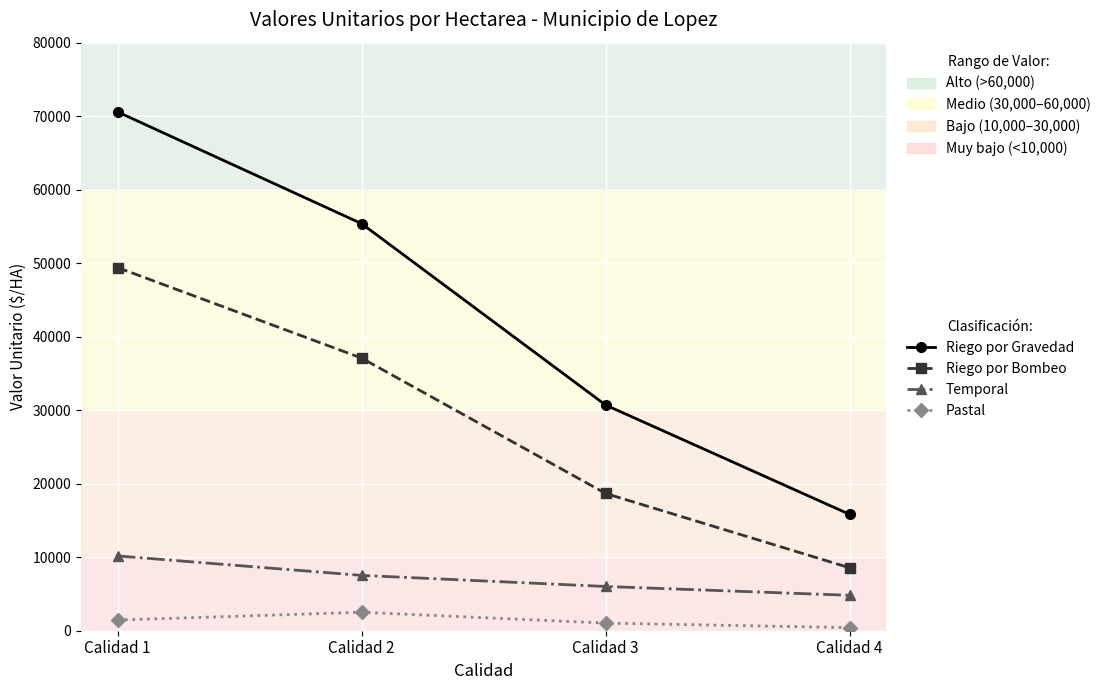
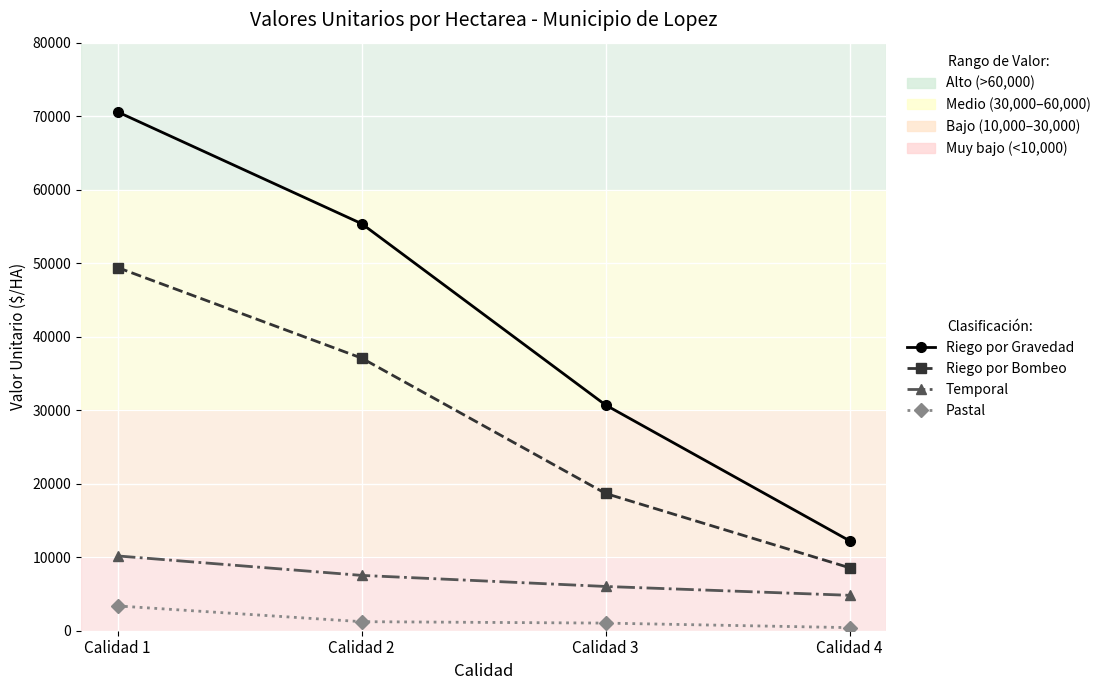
  {
    "Riego por Gravedad": {
      "Calidad 1": 71000,
      "Calidad 2": 55000,
      "Calidad 3": 31000,
-     "Calidad 4": 16000
+     "Calidad 4": 12000
    },
    "Pastal": {
-     "Calidad 1": 1000,
-     "Calidad 2": 3000,
+     "Calidad 1": 3000,
+     "Calidad 2": 1000,
      "Calidad 3": 1000,
      "Calidad 4": 0
    }
  }
